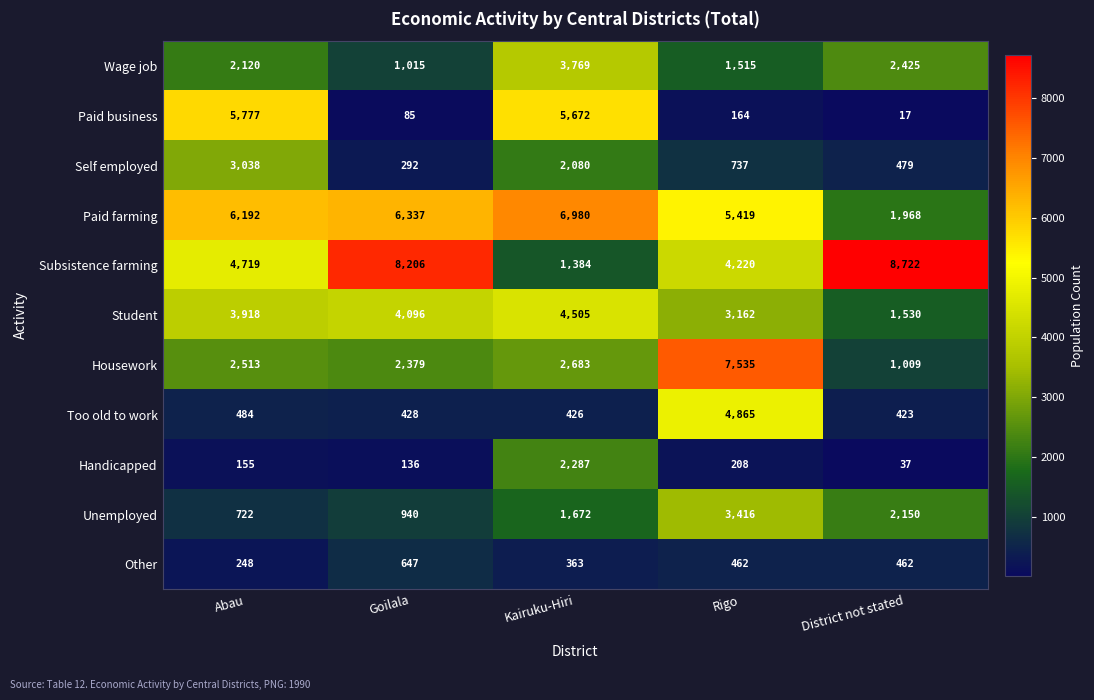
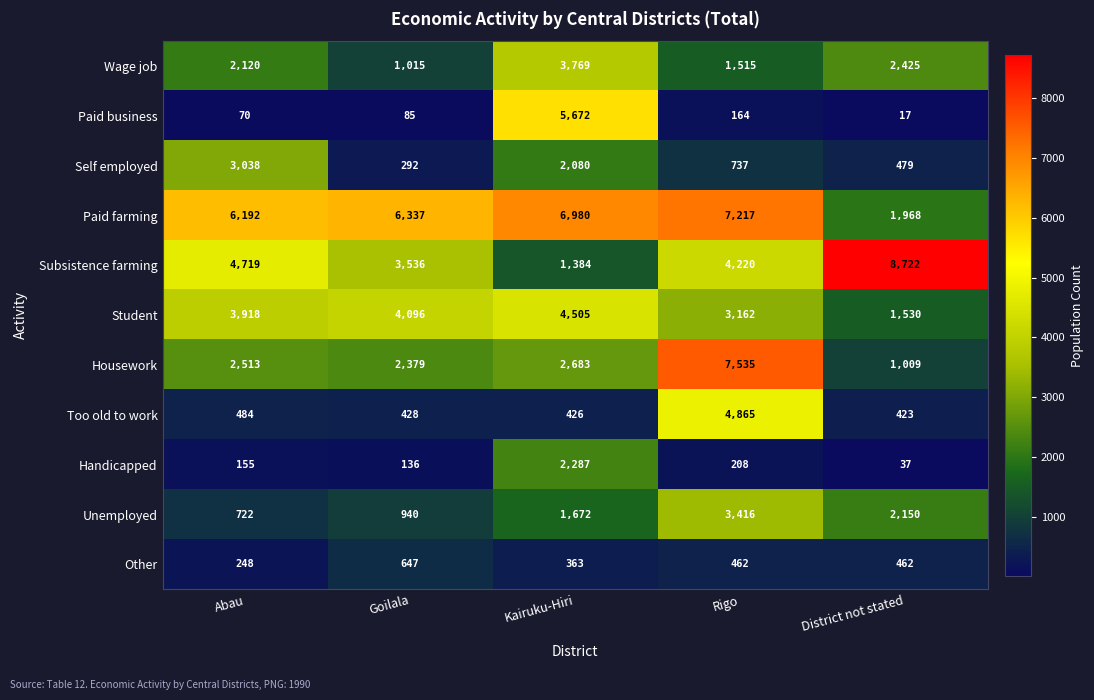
  {
    "Wage job": {
      "Abau": "2,120",
      "Goilala": "1,015",
      "Kairuku-Hiri": "3,769",
      "Rigo": "1,515",
      "District not stated": "2,425"
    },
    "Paid business": {
-     "Abau": "5,777",
+     "Abau": "70",
      "Goilala": "85",
      "Kairuku-Hiri": "5,672",
      "Rigo": "164",
      "District not stated": "17"
    },
    "Self employed": {
      "Abau": "3,038",
      "Goilala": "292",
      "Kairuku-Hiri": "2,080",
      "Rigo": "737",
      "District not stated": "479"
    },
    "Paid farming": {
      "Abau": "6,192",
      "Goilala": "6,337",
      "Kairuku-Hiri": "6,980",
-     "Rigo": "5,419",
+     "Rigo": "7,217",
      "District not stated": "1,968"
    },
    "Subsistence farming": {
      "Abau": "4,719",
-     "Goilala": "8,206",
+     "Goilala": "3,536",
      "Kairuku-Hiri": "1,384",
      "Rigo": "4,220",
      "District not stated": "8,722"
    },
    "Student": {
      "Abau": "3,918",
      "Goilala": "4,096",
      "Kairuku-Hiri": "4,505",
      "Rigo": "3,162",
      "District not stated": "1,530"
    },
    "Housework": {
      "Abau": "2,513",
      "Goilala": "2,379",
      "Kairuku-Hiri": "2,683",
      "Rigo": "7,535",
      "District not stated": "1,009"
    },
    "Too old to work": {
      "Abau": "484",
      "Goilala": "428",
      "Kairuku-Hiri": "426",
      "Rigo": "4,865",
      "District not stated": "423"
    },
    "Handicapped": {
      "Abau": "155",
      "Goilala": "136",
      "Kairuku-Hiri": "2,287",
      "Rigo": "208",
      "District not stated": "37"
    },
    "Unemployed": {
      "Abau": "722",
      "Goilala": "940",
      "Kairuku-Hiri": "1,672",
      "Rigo": "3,416",
      "District not stated": "2,150"
    },
    "Other": {
      "Abau": "248",
      "Goilala": "647",
      "Kairuku-Hiri": "363",
      "Rigo": "462",
      "District not stated": "462"
    }
  }
